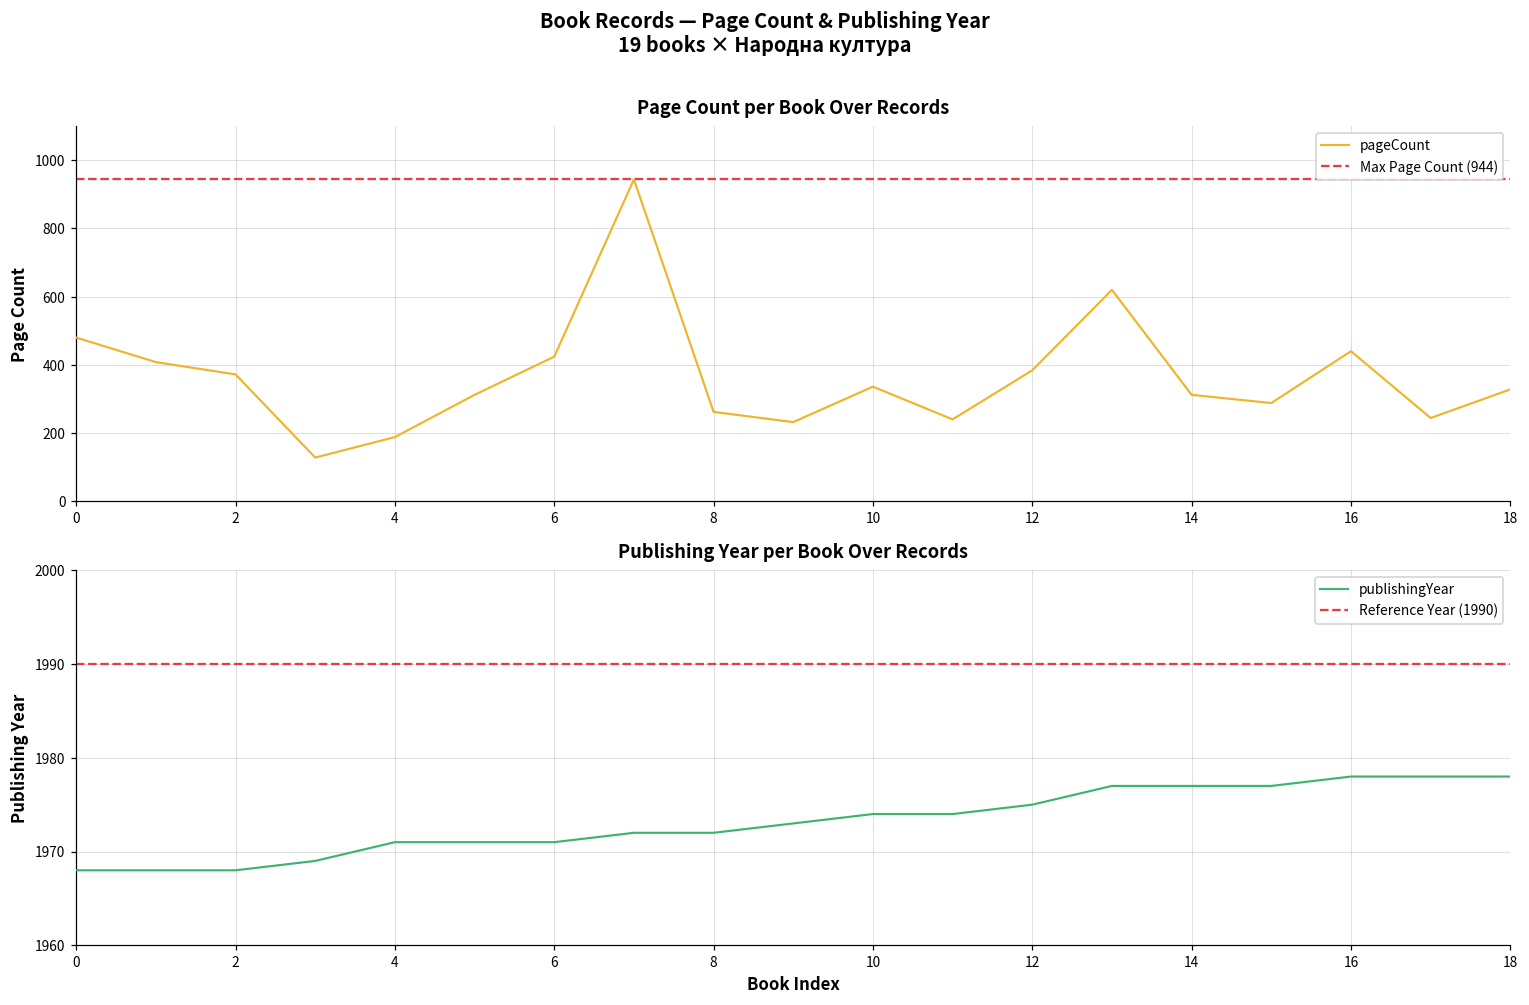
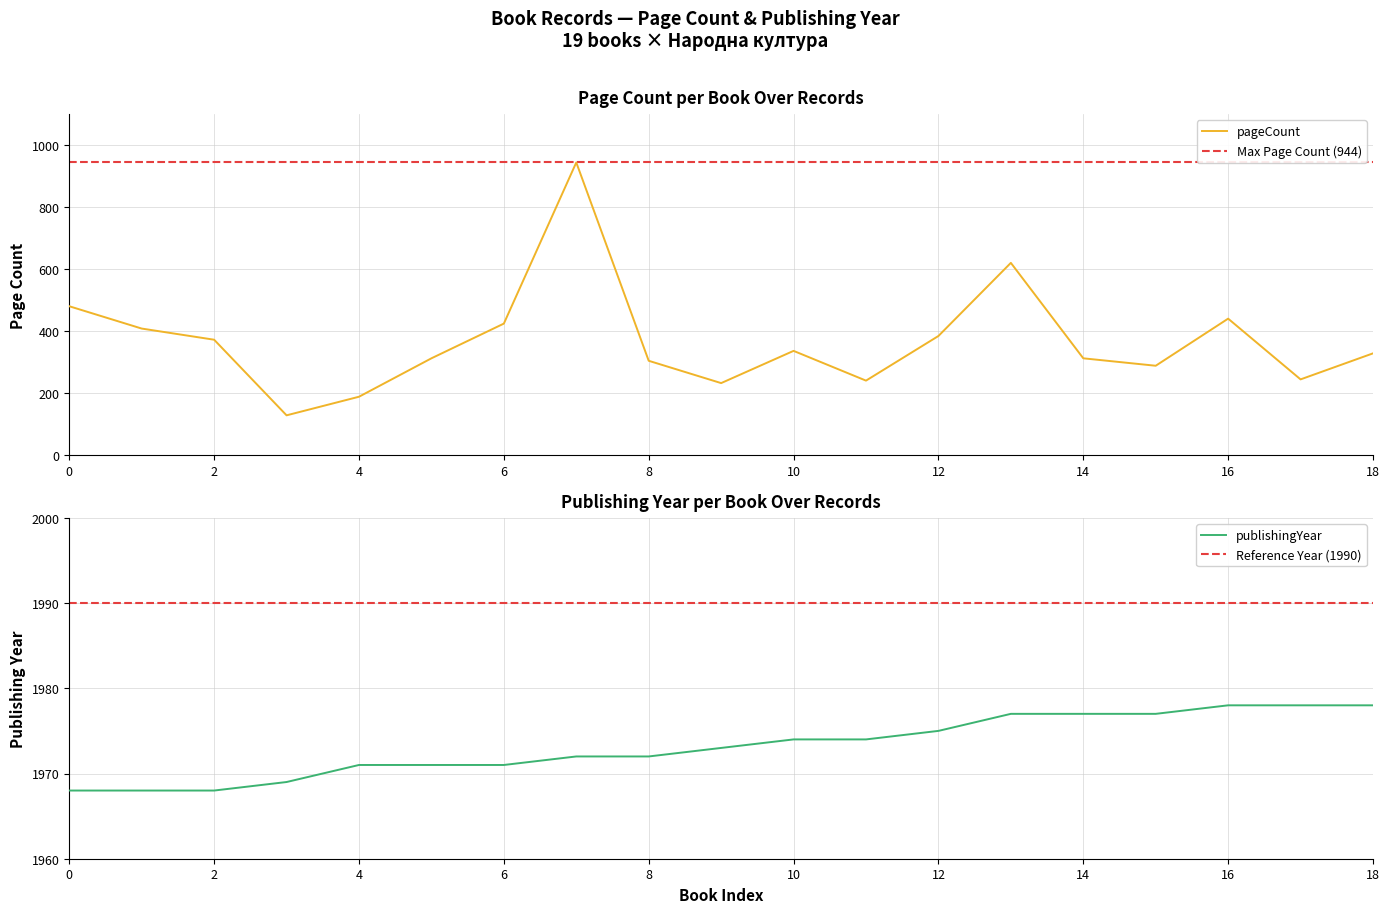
  {
    "Page Count per Book Over Records": {
      "0": 480,
      "2": 370,
      "4": 190,
      "6": 420,
-     "8": 260,
+     "8": 300,
      "10": 340,
      "12": 380,
      "14": 310,
      "16": 440,
      "18": 330
    },
    "Publishing Year per Book Over Records": {
      "0": 1968,
      "2": 1968,
      "4": 1971,
      "6": 1971,
      "8": 1972,
      "10": 1974,
      "12": 1975,
      "14": 1977,
      "16": 1978,
      "18": 1978
    }
  }
